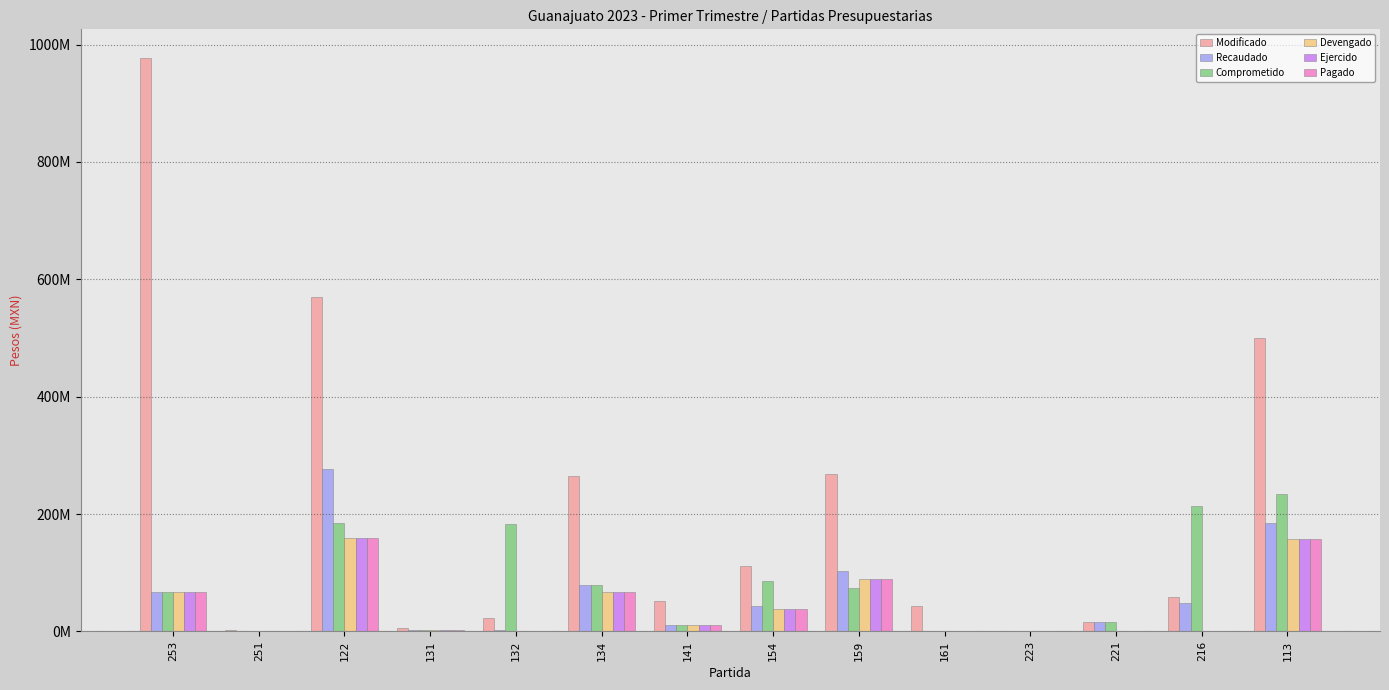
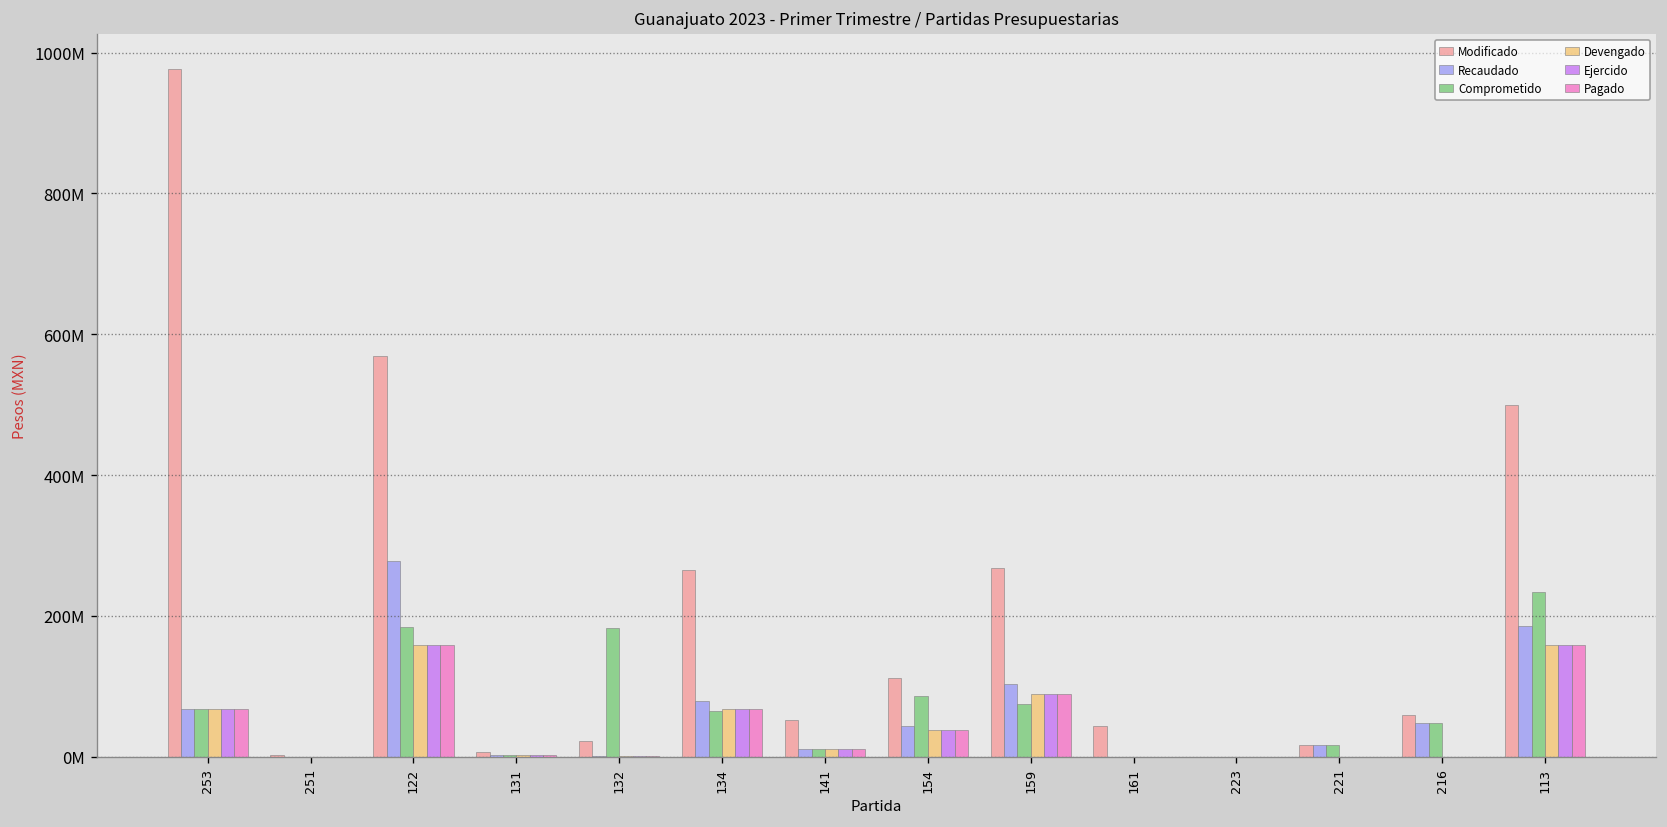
  {
    "Comprometido": {
      "253": 70000000,
      "251": 0,
      "122": 180000000,
      "132": 180000000,
-     "134": 80000000,
+     "134": 70000000,
      "141": 10000000,
      "154": 90000000,
      "159": 70000000,
      "161": 0,
      "223": 0,
      "221": 20000000,
-     "216": 210000000,
+     "216": 50000000,
      "113": 230000000
    }
  }
